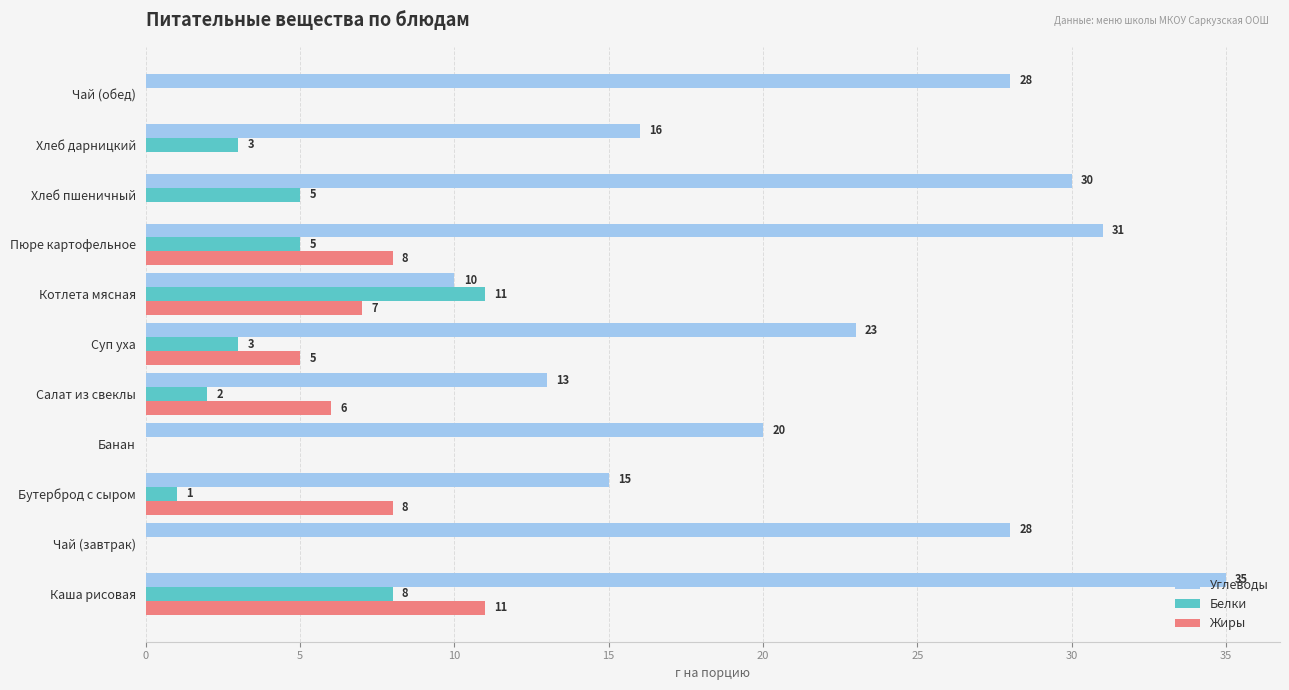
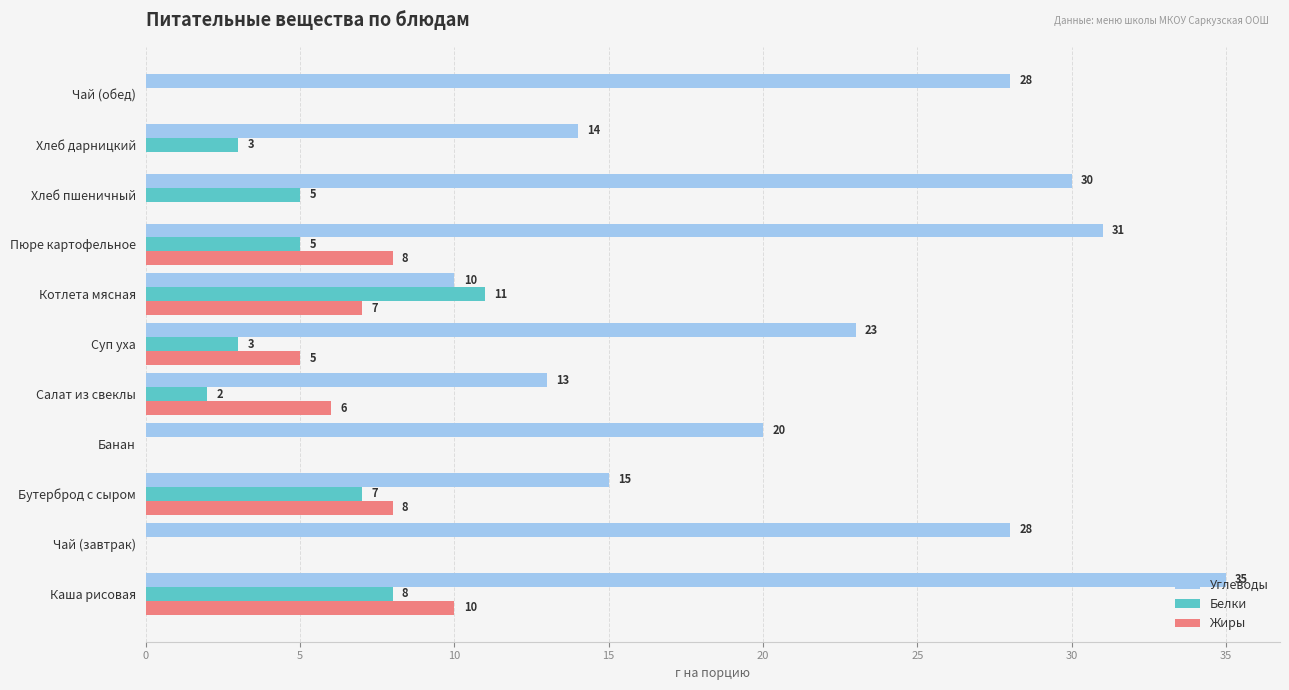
  {
    "Углеводы": {
      "Чай (обед)": 28,
-     "Хлеб дарницкий": 16,
+     "Хлеб дарницкий": 14,
      "Хлеб пшеничный": 30,
      "Пюре картофельное": 31,
      "Котлета мясная": 10,
      "Суп уха": 23,
      "Салат из свеклы": 13,
      "Банан": 20,
      "Бутерброд с сыром": 15,
      "Чай (завтрак)": 28,
      "Каша рисовая": 35
    },
    "Белки": {
      "Хлеб дарницкий": 3,
      "Хлеб пшеничный": 5,
      "Пюре картофельное": 5,
      "Котлета мясная": 11,
      "Суп уха": 3,
      "Салат из свеклы": 2,
-     "Бутерброд с сыром": 1,
+     "Бутерброд с сыром": 7,
      "Каша рисовая": 8
    },
    "Жиры": {
      "Пюре картофельное": 8,
      "Котлета мясная": 7,
      "Суп уха": 5,
      "Салат из свеклы": 6,
      "Бутерброд с сыром": 8,
-     "Каша рисовая": 11
+     "Каша рисовая": 10
    }
  }
